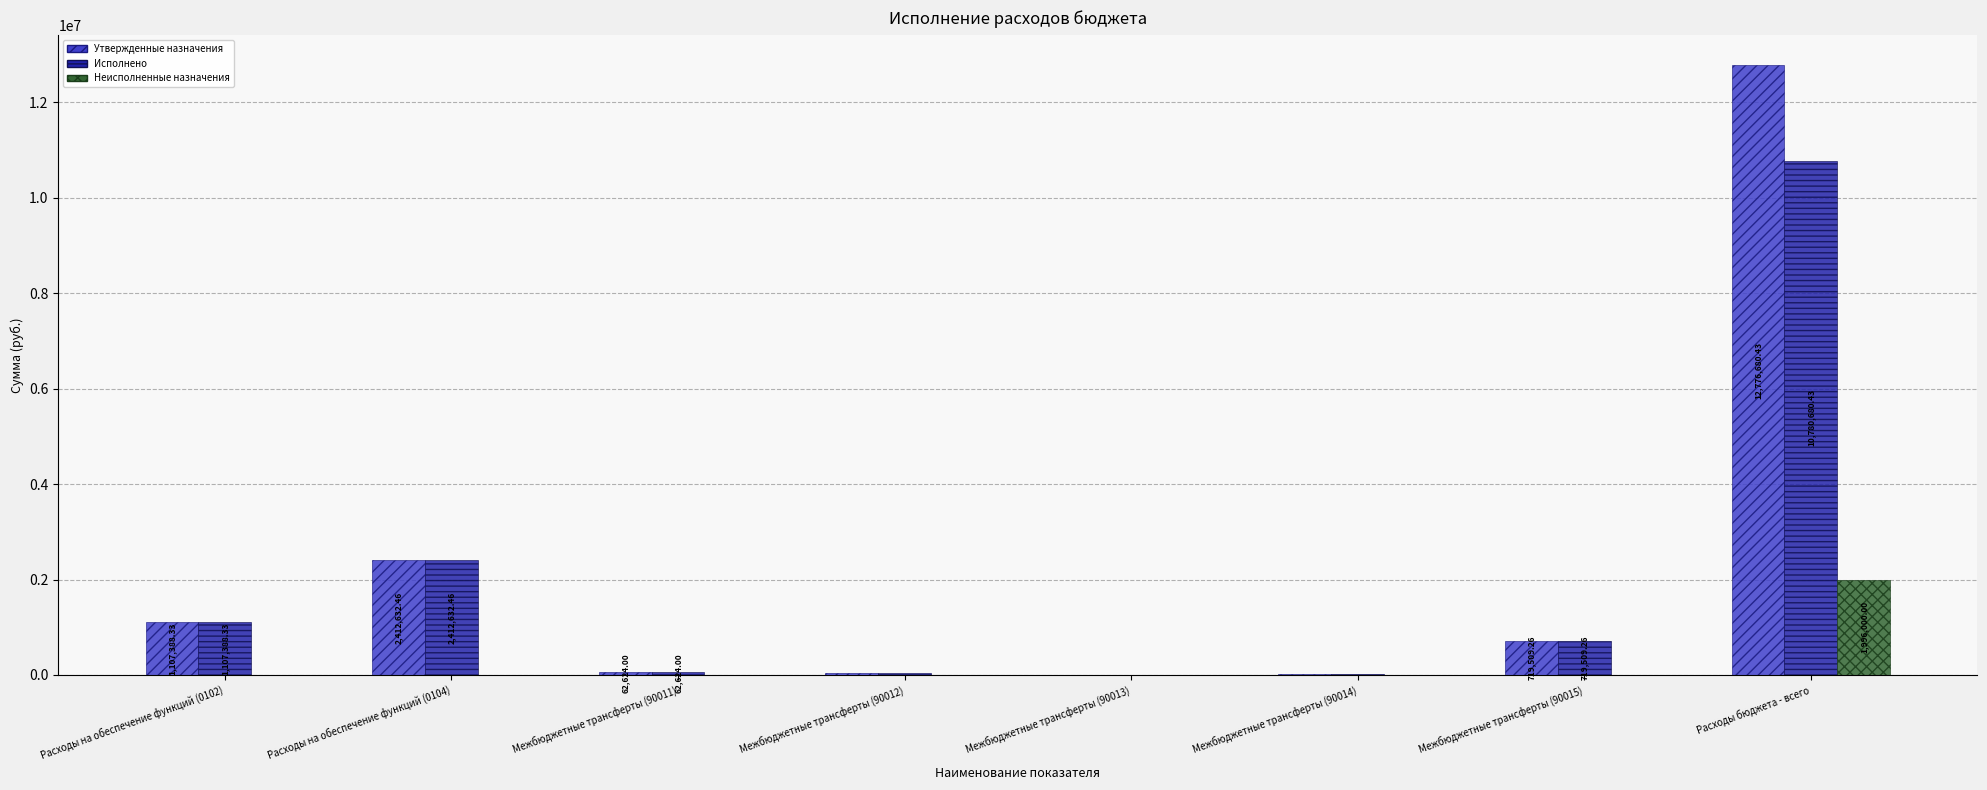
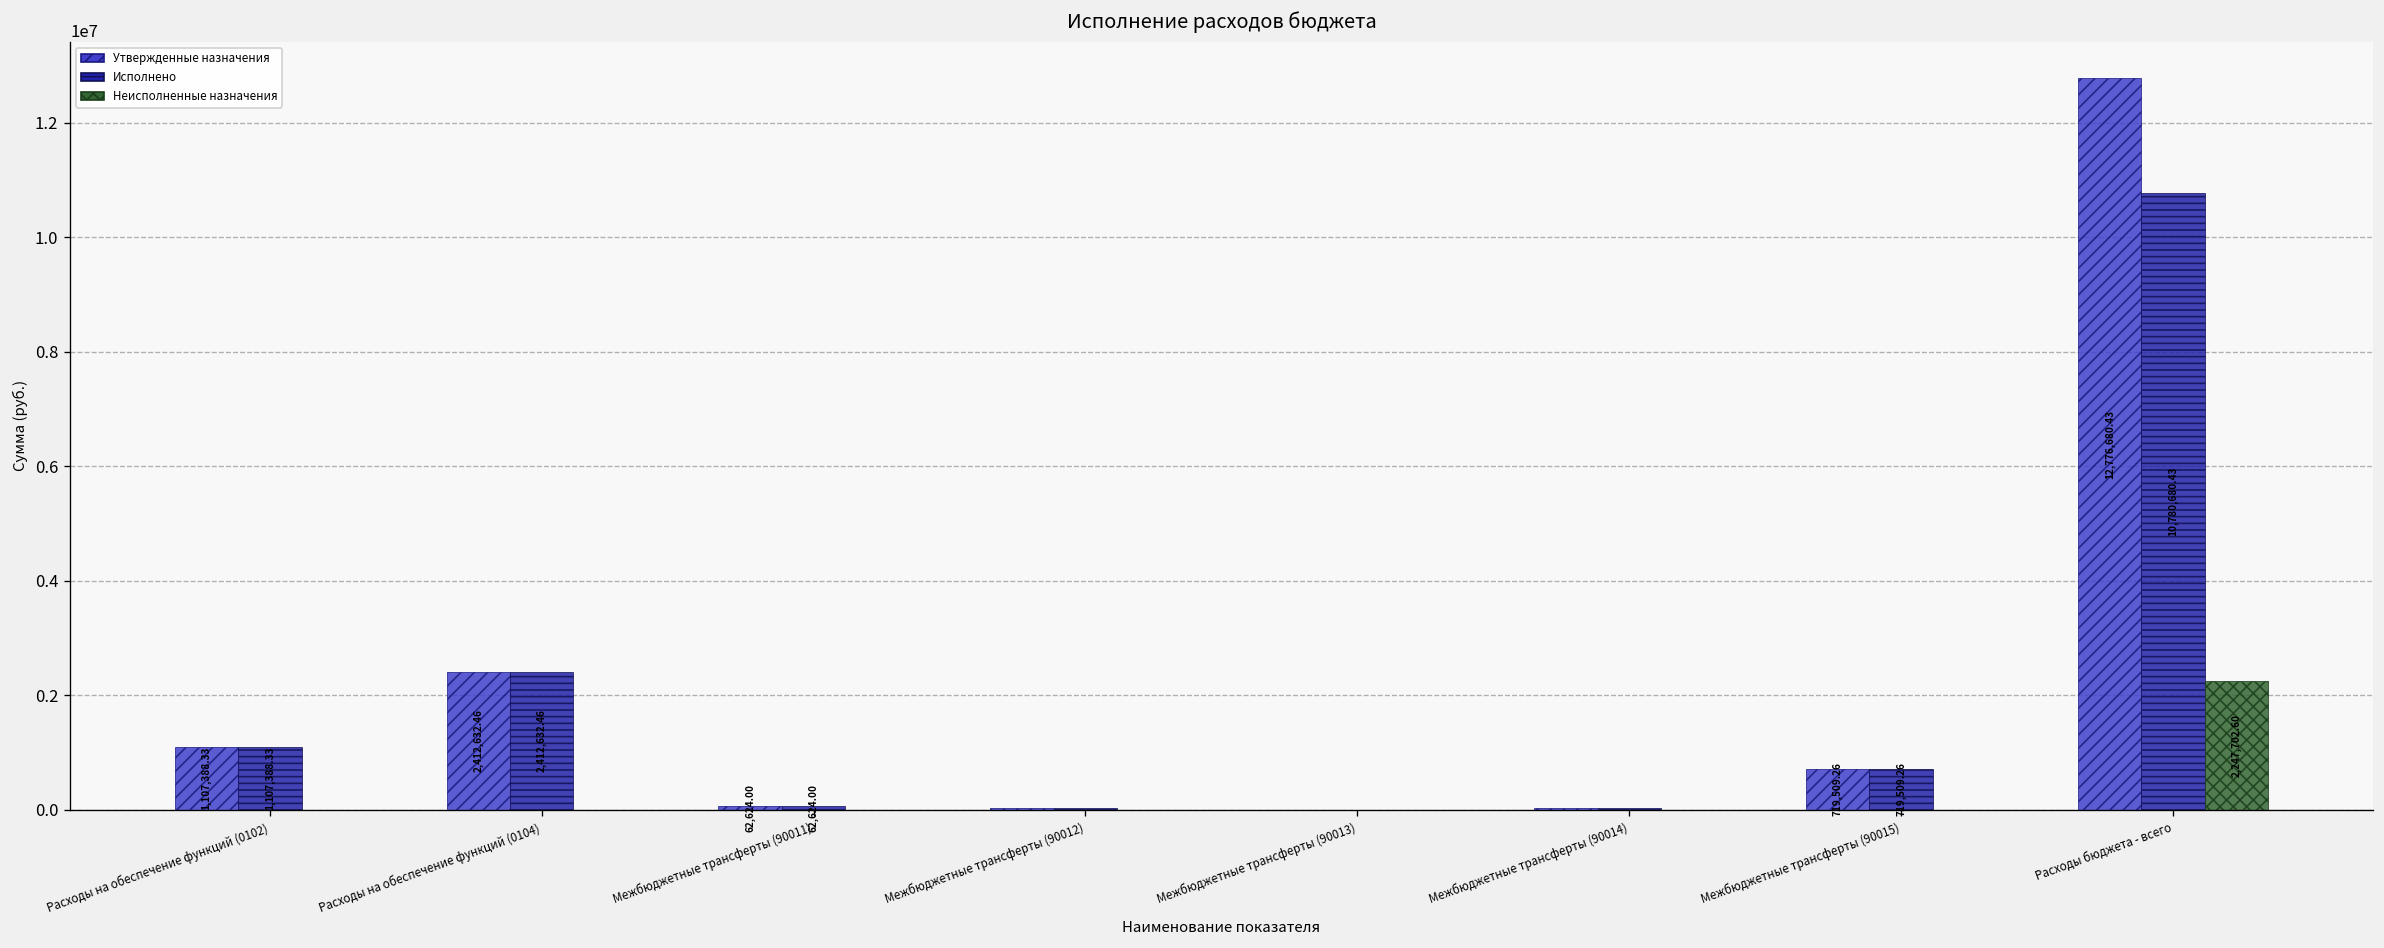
  {
    "Неисполненные назначения": {
-     "Расходы бюджета - всего": "1,996,000.00"
+     "Расходы бюджета - всего": "2,247,702.60"
    }
  }
